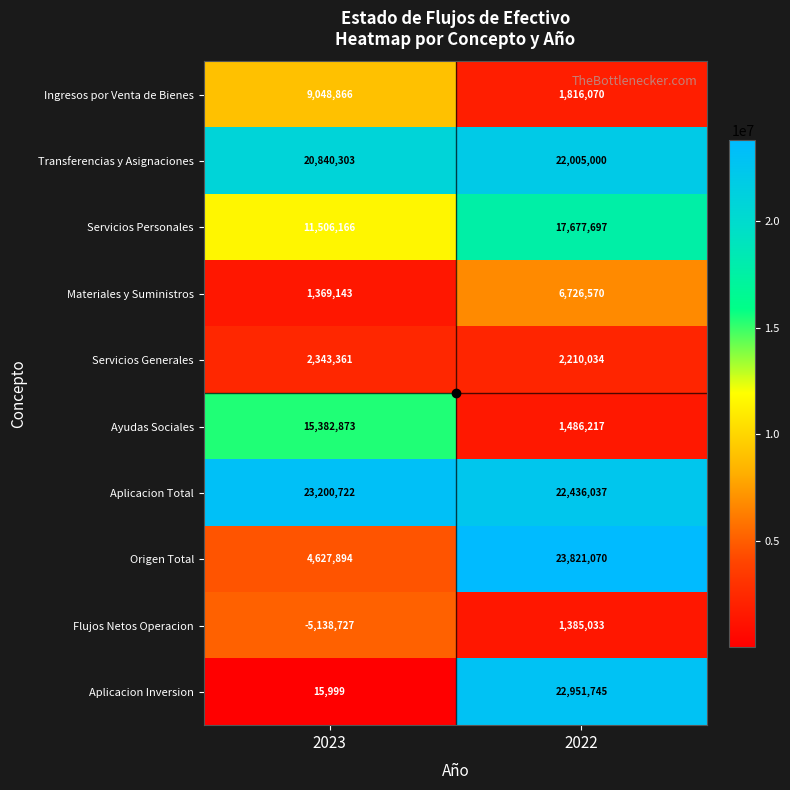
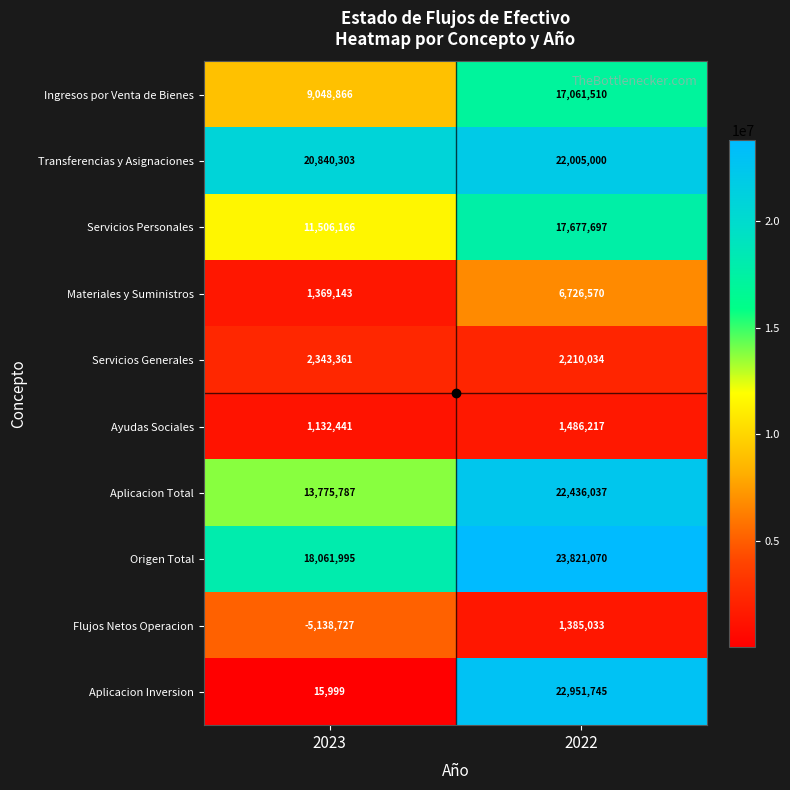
  {
    "Ingresos por Venta de Bienes": {
      "2023": "9,048,866",
-     "2022": "1,816,070"
+     "2022": "17,061,510"
    },
    "Transferencias y Asignaciones": {
      "2023": "20,840,303",
      "2022": "22,005,000"
    },
    "Servicios Personales": {
      "2023": "11,506,166",
      "2022": "17,677,697"
    },
    "Materiales y Suministros": {
      "2023": "1,369,143",
      "2022": "6,726,570"
    },
    "Servicios Generales": {
      "2023": "2,343,361",
      "2022": "2,210,034"
    },
    "Ayudas Sociales": {
-     "2023": "15,382,873",
+     "2023": "1,132,441",
      "2022": "1,486,217"
    },
    "Aplicacion Total": {
-     "2023": "23,200,722",
+     "2023": "13,775,787",
      "2022": "22,436,037"
    },
    "Origen Total": {
-     "2023": "4,627,894",
+     "2023": "18,061,995",
      "2022": "23,821,070"
    },
    "Flujos Netos Operacion": {
      "2023": "-5,138,727",
      "2022": "1,385,033"
    },
    "Aplicacion Inversion": {
      "2023": "15,999",
      "2022": "22,951,745"
    }
  }
